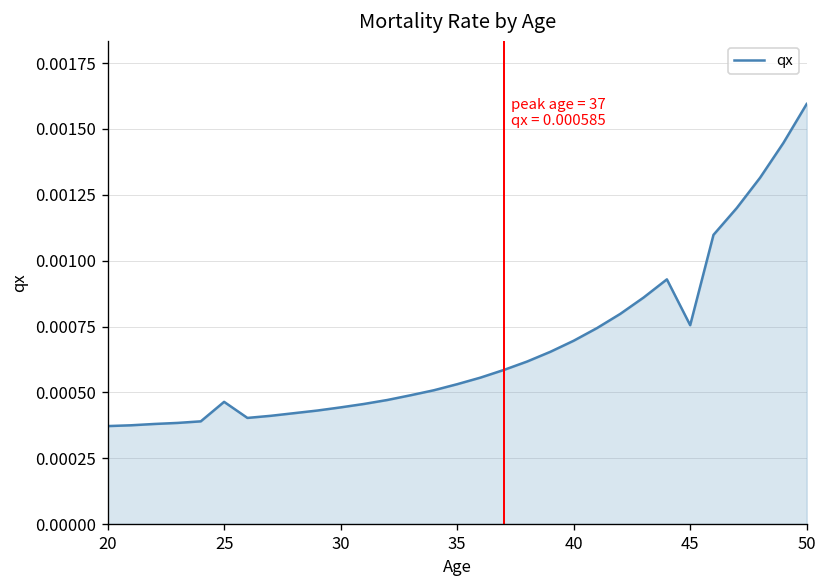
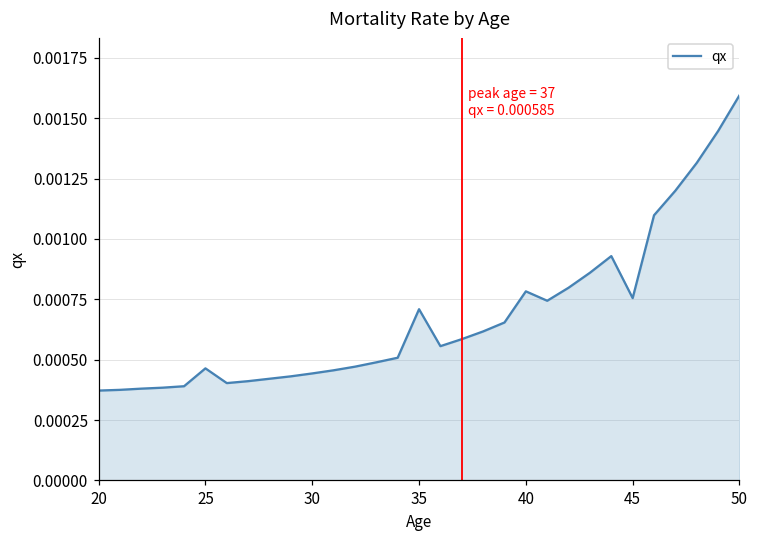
  {
    "20": 0.00037,
    "25": 0.00046,
    "30": 0.00044,
-   "35": 0.00053,
-   "40": 0.00070,
+   "35": 0.00071,
+   "40": 0.00078,
    "45": 0.00076,
    "50": 0.00160
  }
